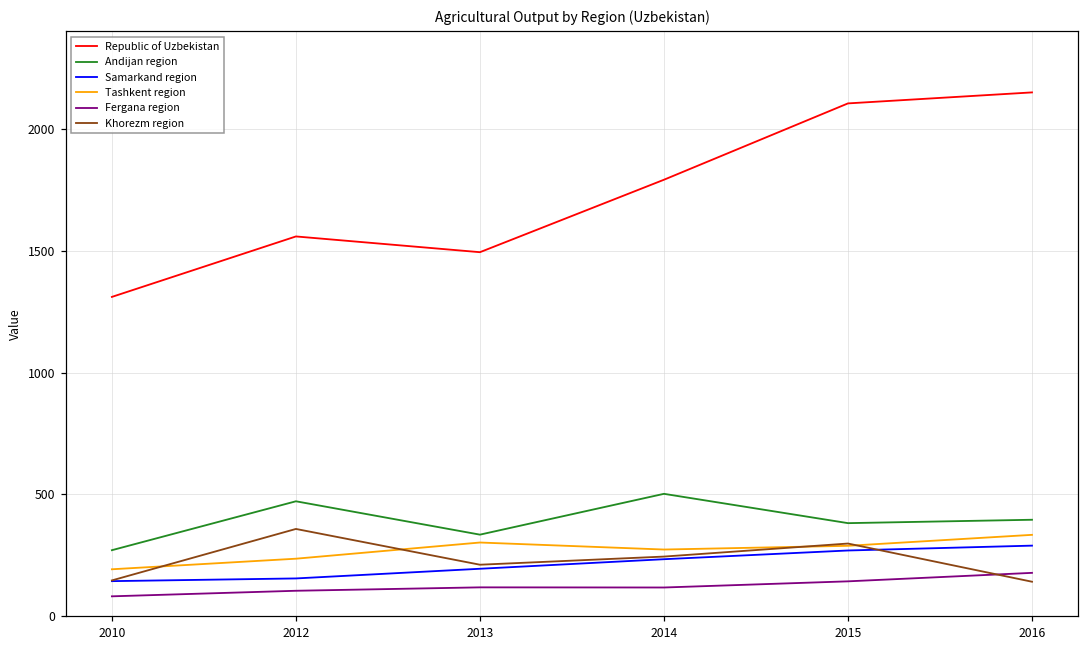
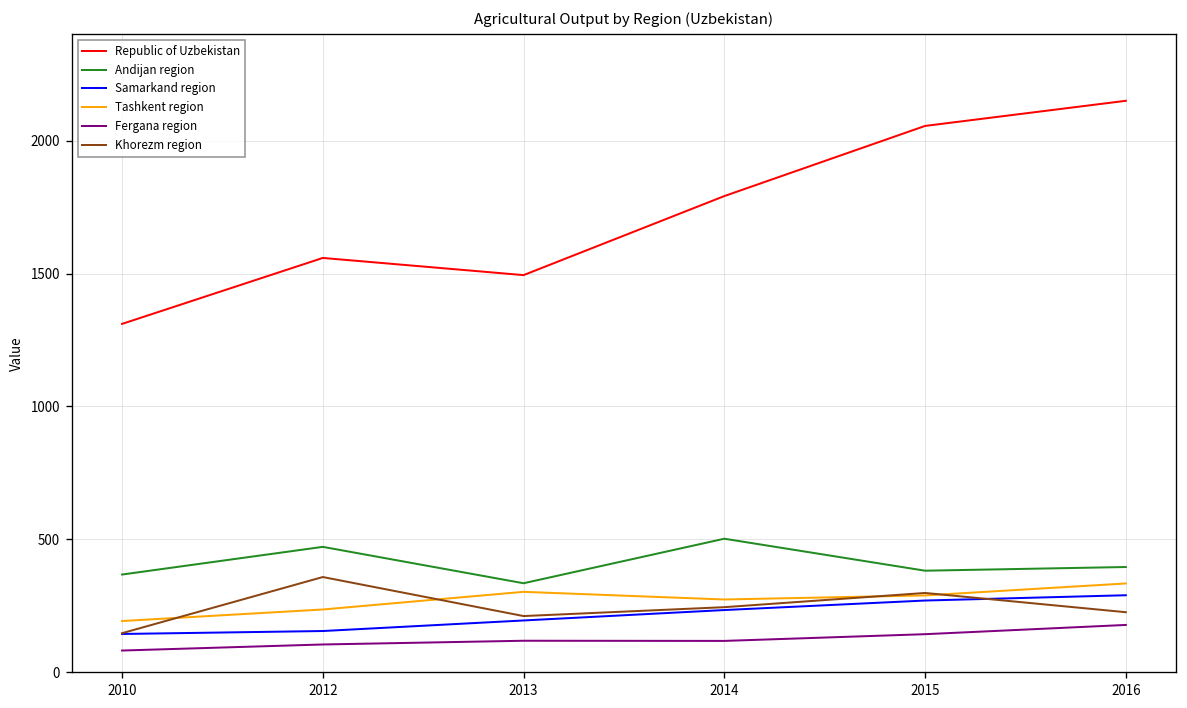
  {
    "Republic of Uzbekistan": {
      "2010": 1310,
      "2012": 1560,
      "2013": 1490,
      "2014": 1790,
-     "2015": 2100,
+     "2015": 2060,
      "2016": 2150
    },
    "Andijan region": {
-     "2010": 270,
+     "2010": 370,
      "2012": 470,
      "2013": 340,
      "2014": 500,
      "2015": 380,
      "2016": 400
    },
    "Samarkand region": {
      "2012": 160,
      "2013": 200,
      "2015": 270,
      "2016": 290
    },
    "Tashkent region": {
      "2010": 190,
      "2012": 240,
      "2013": 300,
      "2014": 270,
      "2016": 330
    },
    "Fergana region": {
      "2010": 80,
      "2012": 100,
      "2013": 120,
      "2014": 120,
      "2015": 140,
      "2016": 180
    },
    "Khorezm region": {
      "2012": 360,
      "2013": 210,
-     "2016": 140
+     "2016": 230
    }
  }
